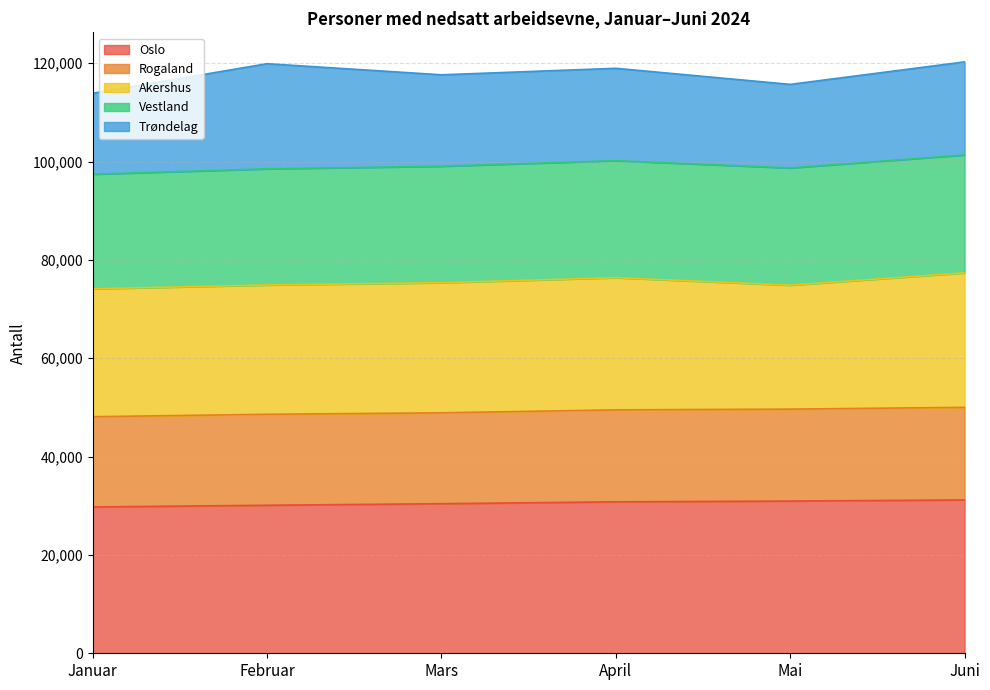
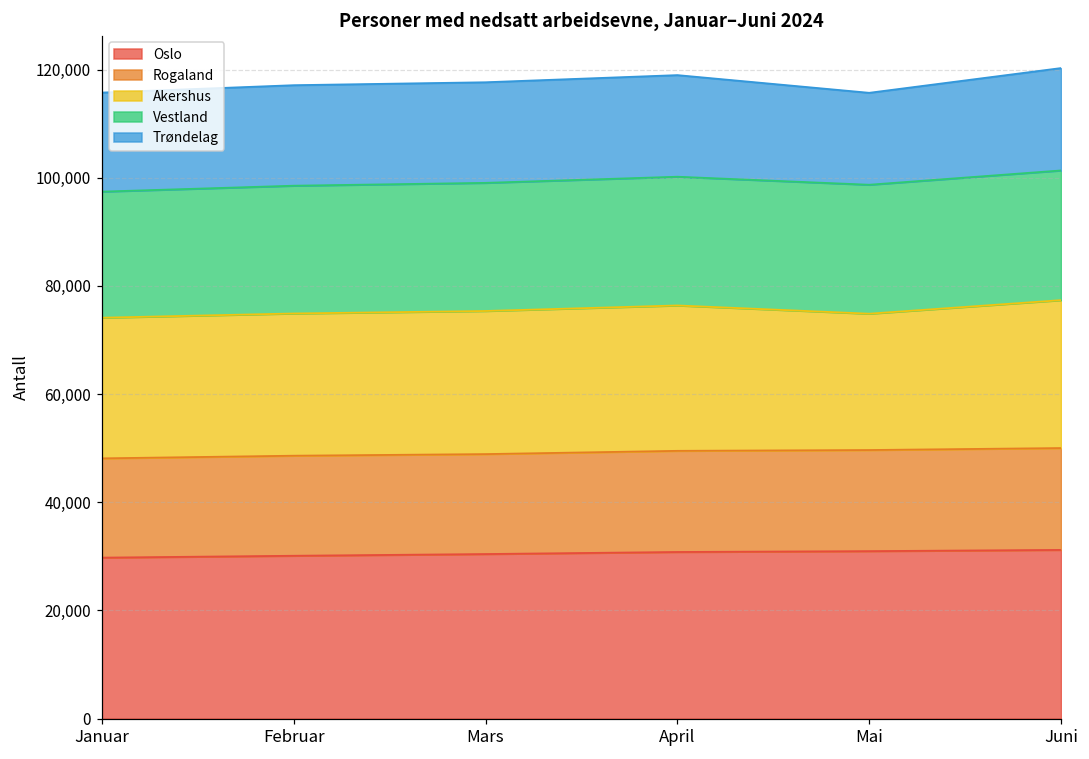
  {
    "Akershus": {
      "Januar": "26,000",
      "Februar": "26,000",
      "Mars": "26,000",
      "April": "27,000",
      "Mai": "25,000",
      "Juni": "27,000"
    },
    "Vestland": {
      "Januar": "23,000",
      "Februar": "24,000",
      "Mars": "24,000",
      "April": "24,000",
      "Mai": "24,000",
      "Juni": "24,000"
    },
    "Trøndelag": {
-     "Januar": "16,000",
-     "Februar": "21,000",
+     "Januar": "18,000",
+     "Februar": "19,000",
      "Mars": "19,000",
      "April": "19,000",
      "Mai": "17,000",
      "Juni": "19,000"
    }
  }
